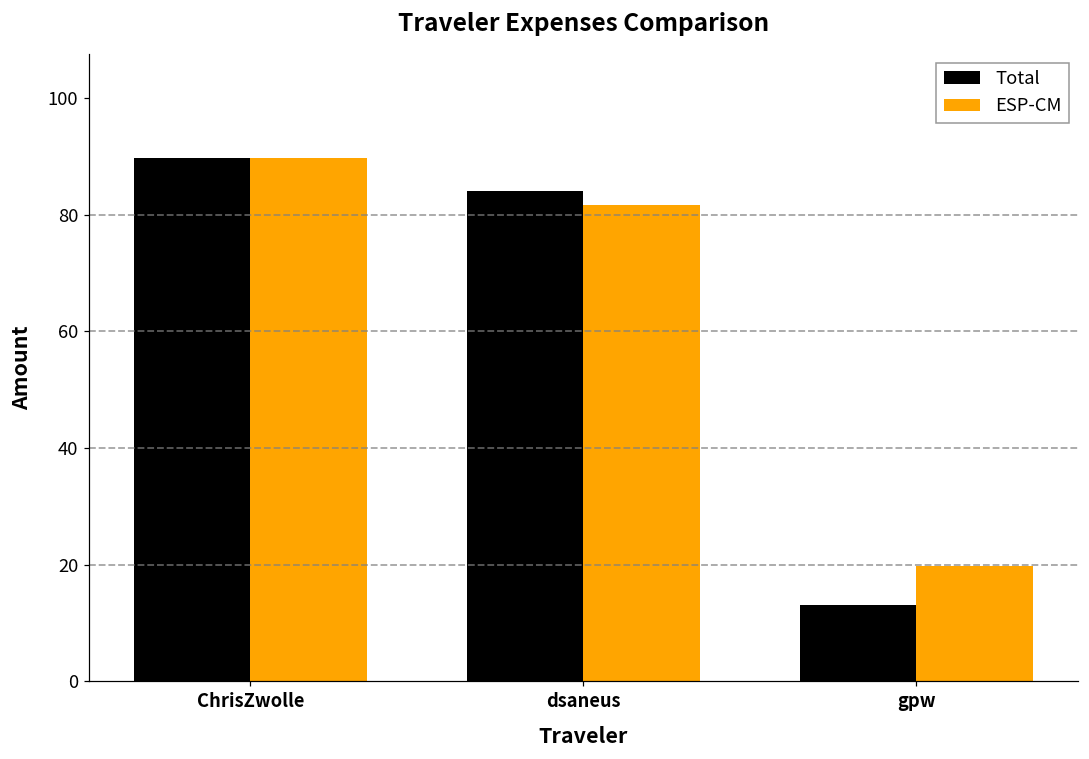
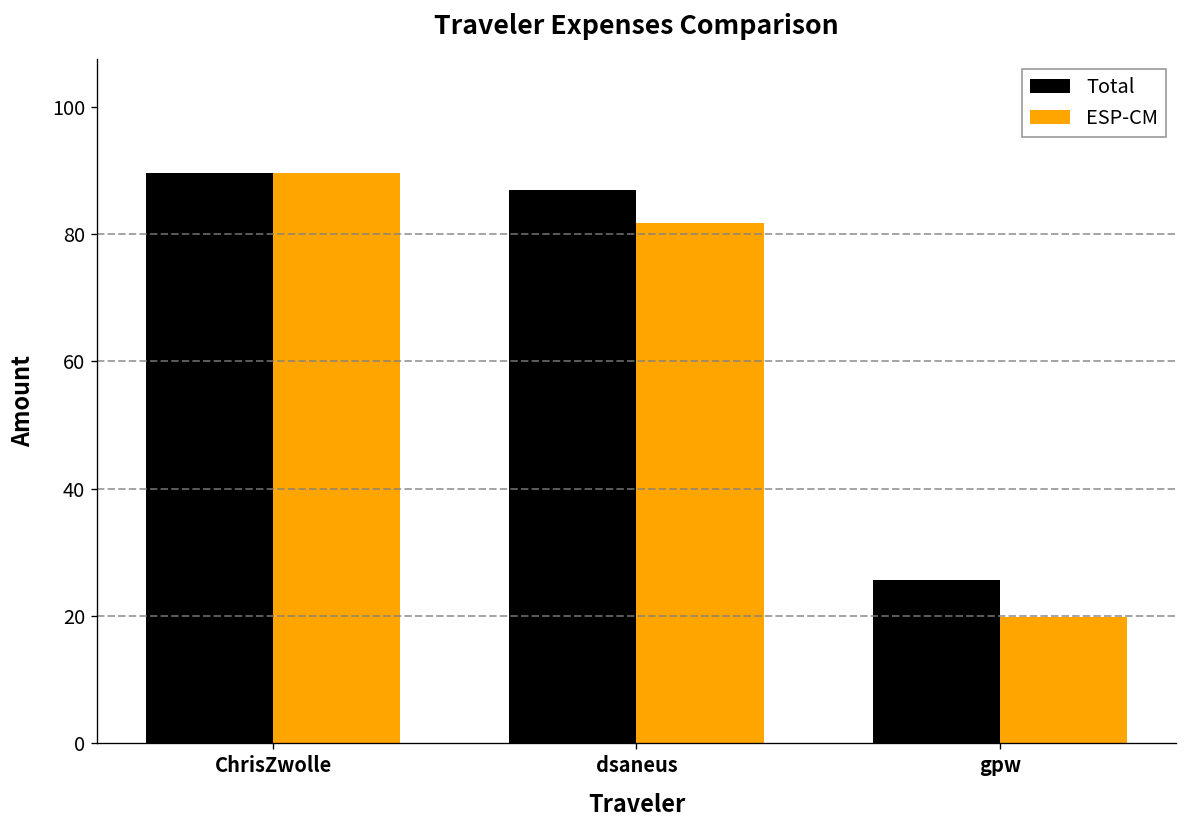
  {
    "Total": {
      "ChrisZwolle": 90,
-     "dsaneus": 84,
-     "gpw": 13
+     "dsaneus": 87,
+     "gpw": 26
    },
    "ESP-CM": {
      "ChrisZwolle": 90,
      "dsaneus": 82,
      "gpw": 20
    }
  }
